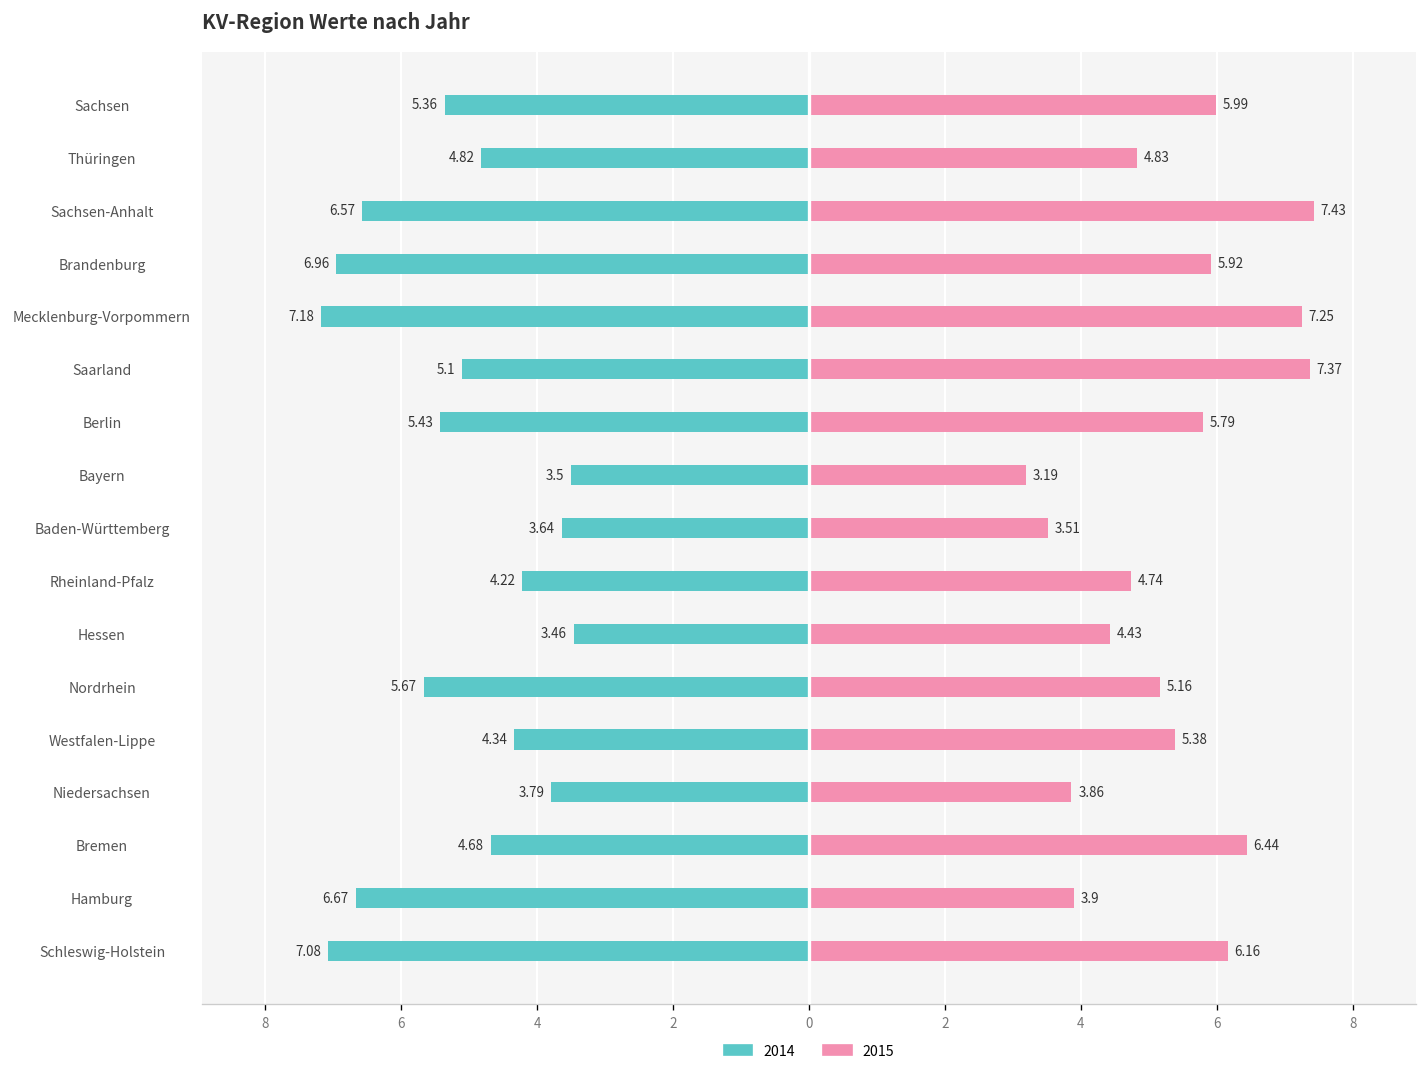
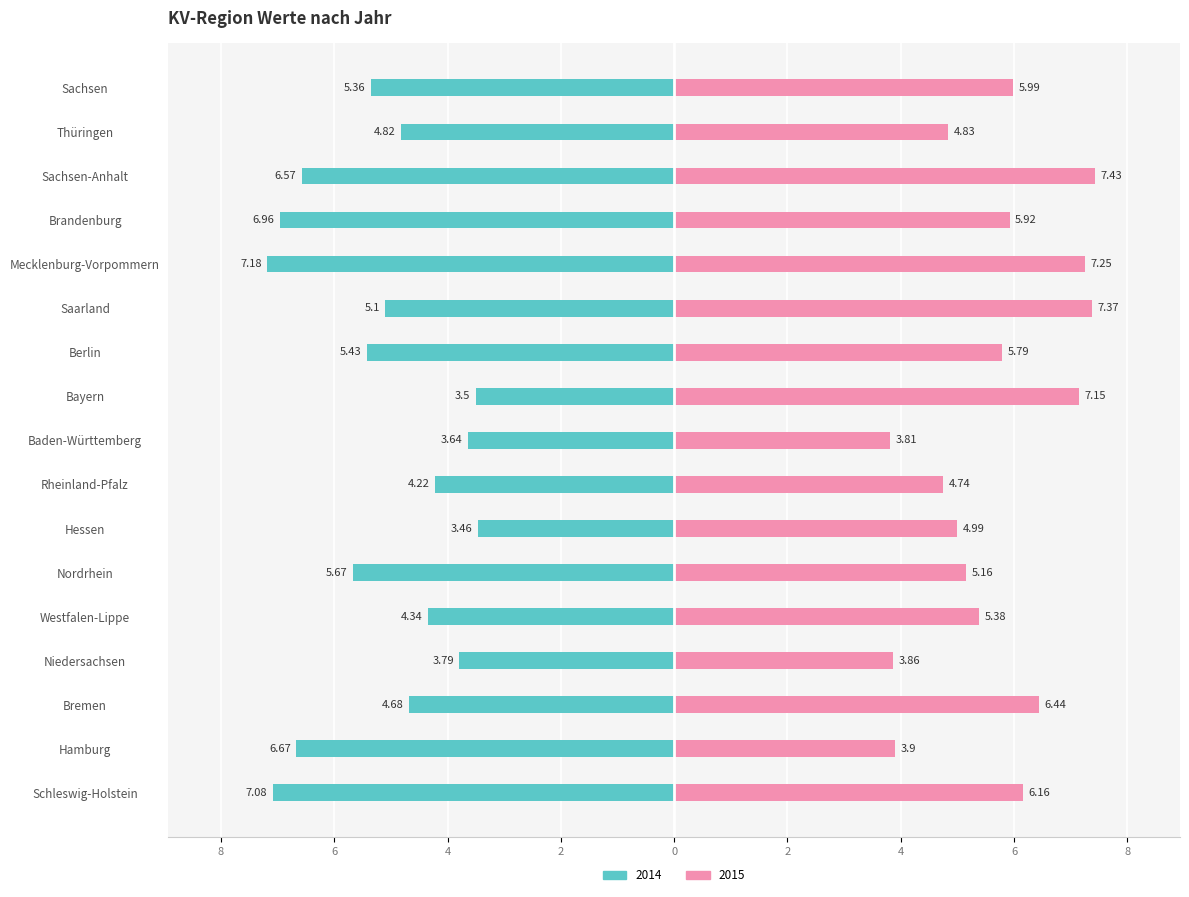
  {
    "2015": {
      "Sachsen": 5.99,
      "Thüringen": 4.83,
      "Sachsen-Anhalt": 7.43,
      "Brandenburg": 5.92,
      "Mecklenburg-Vorpommern": 7.25,
      "Saarland": 7.37,
      "Berlin": 5.79,
-     "Bayern": 3.19,
-     "Baden-Württemberg": 3.51,
+     "Bayern": 7.15,
+     "Baden-Württemberg": 3.81,
      "Rheinland-Pfalz": 4.74,
-     "Hessen": 4.43,
+     "Hessen": 4.99,
      "Nordrhein": 5.16,
      "Westfalen-Lippe": 5.38,
      "Niedersachsen": 3.86,
      "Bremen": 6.44,
      "Hamburg": 3.9,
      "Schleswig-Holstein": 6.16
    }
  }
